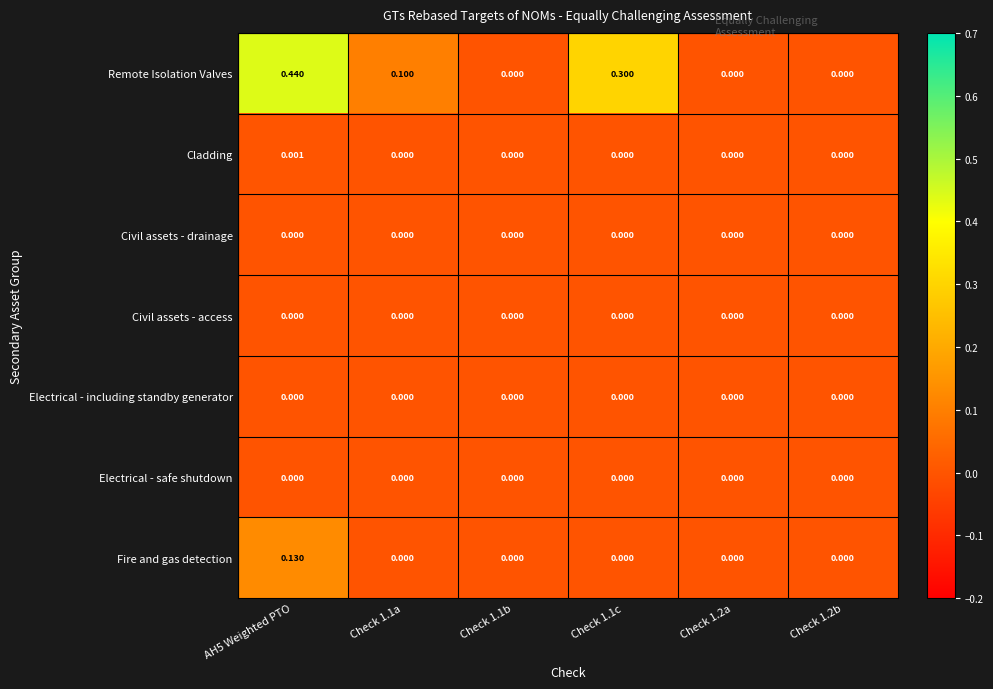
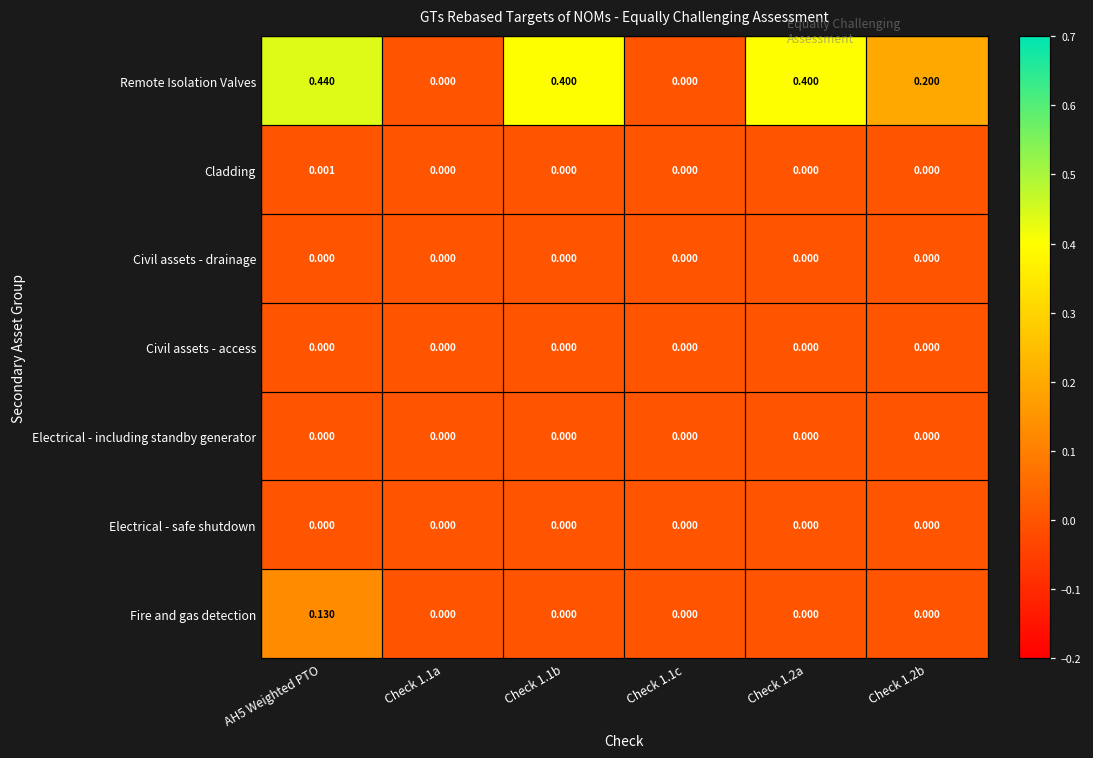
  {
    "Remote Isolation Valves": {
      "AH5 Weighted PTO": 0.440,
-     "Check 1.1a": 0.100,
-     "Check 1.1b": 0.000,
-     "Check 1.1c": 0.300,
-     "Check 1.2a": 0.000,
-     "Check 1.2b": 0.000
+     "Check 1.1a": 0.000,
+     "Check 1.1b": 0.400,
+     "Check 1.1c": 0.000,
+     "Check 1.2a": 0.400,
+     "Check 1.2b": 0.200
    },
    "Cladding": {
      "AH5 Weighted PTO": 0.001,
      "Check 1.1a": 0.000,
      "Check 1.1b": 0.000,
      "Check 1.1c": 0.000,
      "Check 1.2a": 0.000,
      "Check 1.2b": 0.000
    },
    "Civil assets - drainage": {
      "AH5 Weighted PTO": 0.000,
      "Check 1.1a": 0.000,
      "Check 1.1b": 0.000,
      "Check 1.1c": 0.000,
      "Check 1.2a": 0.000,
      "Check 1.2b": 0.000
    },
    "Civil assets - access": {
      "AH5 Weighted PTO": 0.000,
      "Check 1.1a": 0.000,
      "Check 1.1b": 0.000,
      "Check 1.1c": 0.000,
      "Check 1.2a": 0.000,
      "Check 1.2b": 0.000
    },
    "Electrical - including standby generator": {
      "AH5 Weighted PTO": 0.000,
      "Check 1.1a": 0.000,
      "Check 1.1b": 0.000,
      "Check 1.1c": 0.000,
      "Check 1.2a": 0.000,
      "Check 1.2b": 0.000
    },
    "Electrical - safe shutdown": {
      "AH5 Weighted PTO": 0.000,
      "Check 1.1a": 0.000,
      "Check 1.1b": 0.000,
      "Check 1.1c": 0.000,
      "Check 1.2a": 0.000,
      "Check 1.2b": 0.000
    },
    "Fire and gas detection": {
      "AH5 Weighted PTO": 0.130,
      "Check 1.1a": 0.000,
      "Check 1.1b": 0.000,
      "Check 1.1c": 0.000,
      "Check 1.2a": 0.000,
      "Check 1.2b": 0.000
    }
  }
